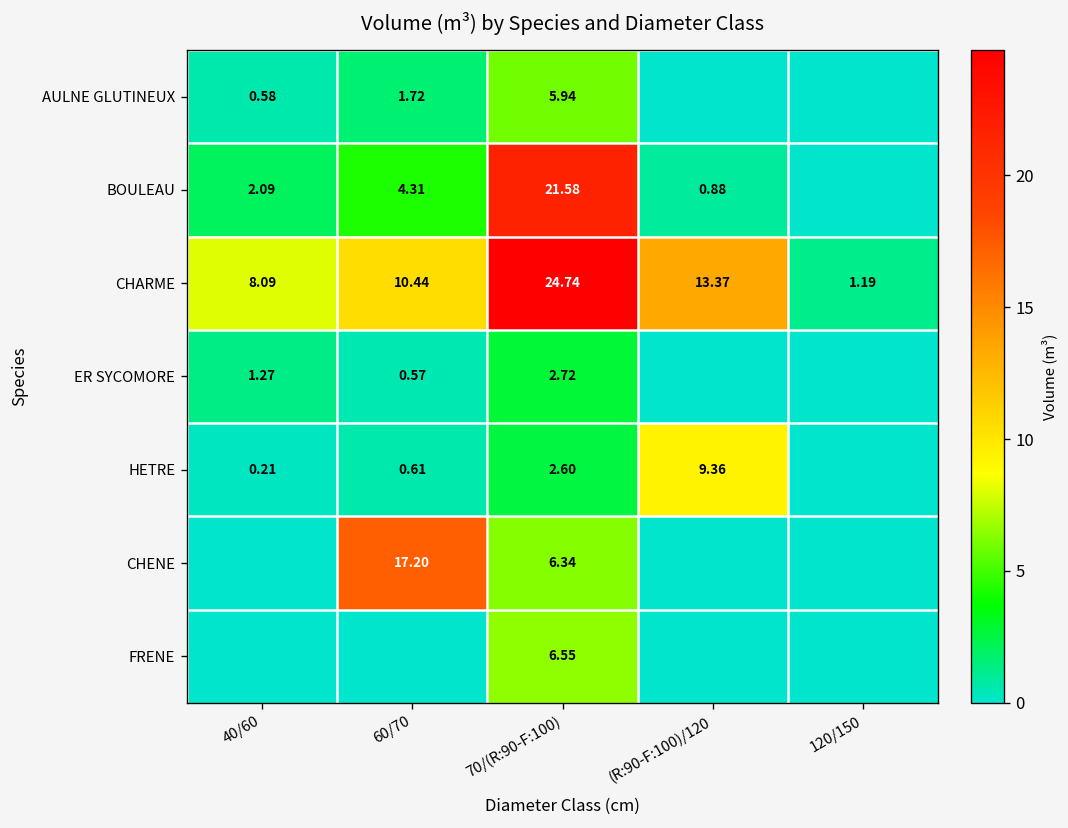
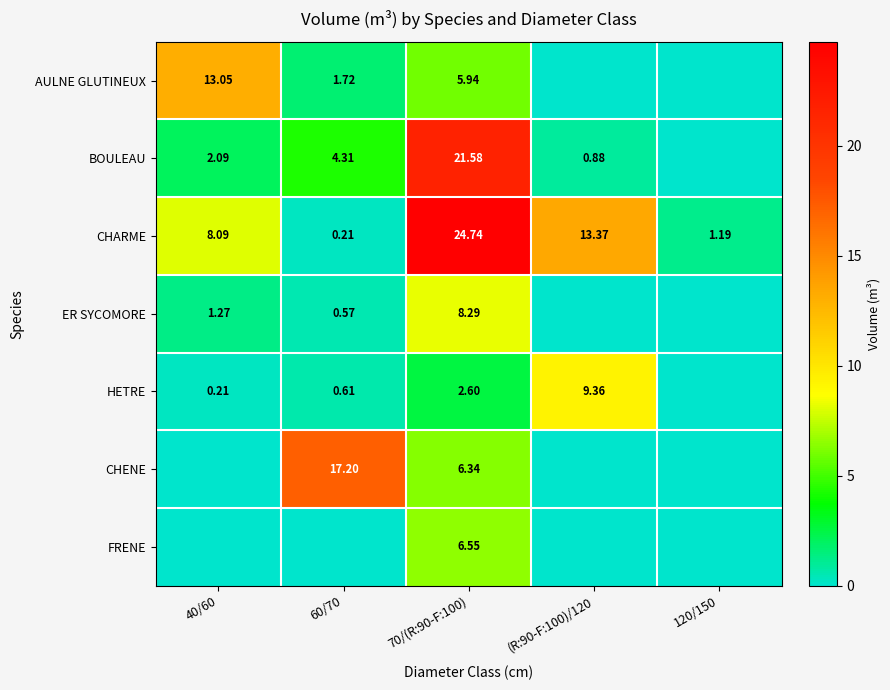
  {
    "AULNE GLUTINEUX": {
-     "40/60": 0.58,
+     "40/60": 13.05,
      "60/70": 1.72,
      "70/(R:90-F:100)": 5.94
    },
    "BOULEAU": {
      "40/60": 2.09,
      "60/70": 4.31,
      "70/(R:90-F:100)": 21.58,
      "(R:90-F:100)/120": 0.88
    },
    "CHARME": {
      "40/60": 8.09,
-     "60/70": 10.44,
+     "60/70": 0.21,
      "70/(R:90-F:100)": 24.74,
      "(R:90-F:100)/120": 13.37,
      "120/150": 1.19
    },
    "ER SYCOMORE": {
      "40/60": 1.27,
      "60/70": 0.57,
-     "70/(R:90-F:100)": 2.72
+     "70/(R:90-F:100)": 8.29
    },
    "HETRE": {
      "40/60": 0.21,
      "60/70": 0.61,
      "70/(R:90-F:100)": 2.60,
      "(R:90-F:100)/120": 9.36
    },
    "CHENE": {
      "60/70": 17.20,
      "70/(R:90-F:100)": 6.34
    },
    "FRENE": {
      "70/(R:90-F:100)": 6.55
    }
  }
